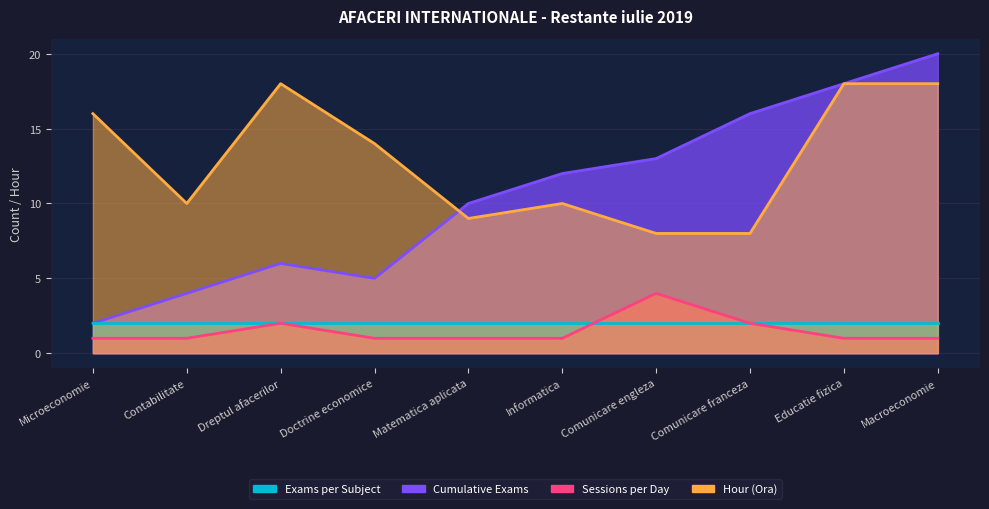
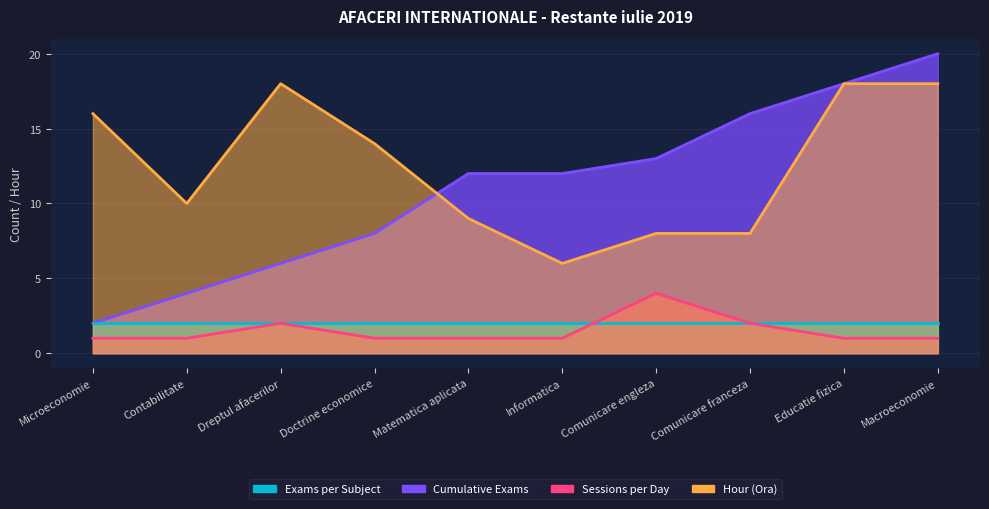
  {
    "Cumulative Exams": {
      "Contabilitate": 4,
      "Dreptul afacerilor": 6,
-     "Doctrine economice": 5,
-     "Matematica aplicata": 10,
+     "Doctrine economice": 8,
+     "Matematica aplicata": 12,
      "Informatica": 12,
      "Comunicare engleza": 13,
      "Comunicare franceza": 16,
      "Macroeconomie": 20
    },
    "Exams per Subject": {
      "Contabilitate": 2,
      "Doctrine economice": 2,
      "Matematica aplicata": 2,
      "Informatica": 2,
      "Comunicare engleza": 2,
      "Educatie fizica": 2,
      "Macroeconomie": 2
    },
    "Sessions per Day": {
      "Microeconomie": 1,
      "Contabilitate": 1,
      "Doctrine economice": 1,
      "Matematica aplicata": 1,
      "Informatica": 1,
      "Comunicare engleza": 4,
      "Educatie fizica": 1,
      "Macroeconomie": 1
    },
    "Hour (Ora)": {
      "Microeconomie": 16,
      "Contabilitate": 10,
      "Dreptul afacerilor": 18,
      "Doctrine economice": 14,
      "Matematica aplicata": 9,
-     "Informatica": 10,
+     "Informatica": 6,
      "Comunicare engleza": 8,
      "Comunicare franceza": 8,
      "Macroeconomie": 18
    }
  }
